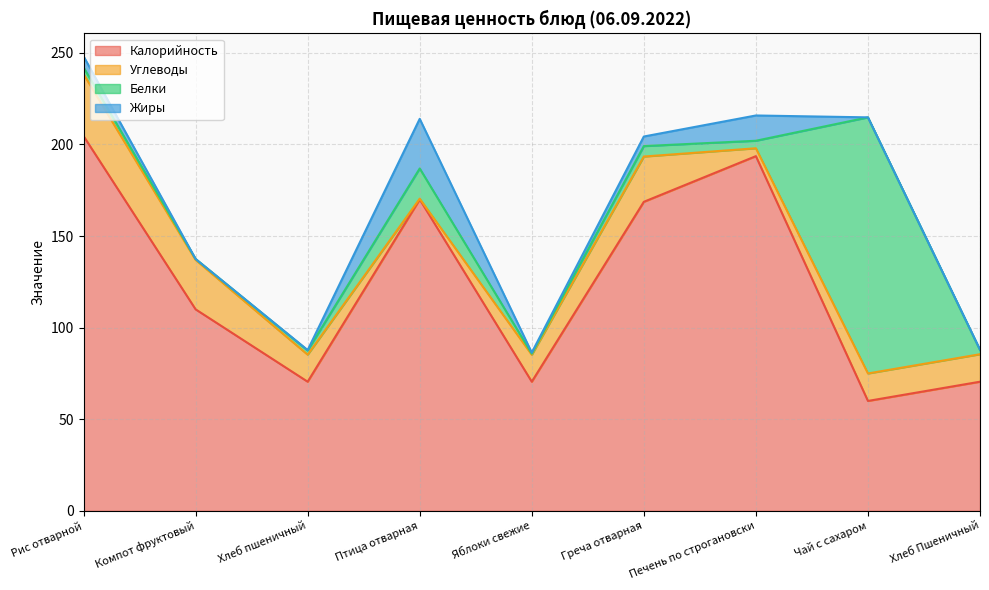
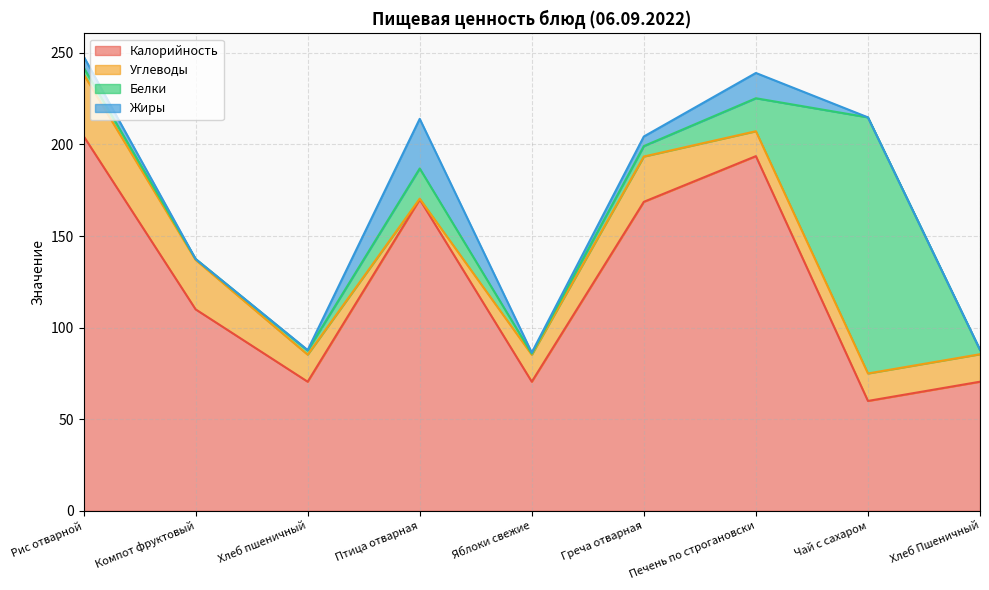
  {
    "Калорийность": {
      "Рис отварной": 205,
      "Компот фруктовый": 110,
      "Хлеб пшеничный": 71,
      "Яблоки свежие": 71,
      "Греча отварная": 169,
      "Печень по строгановски": 194,
      "Чай с сахаром": 60,
      "Хлеб Пшеничный": 71
    },
    "Углеводы": {
      "Рис отварной": 34,
      "Хлеб пшеничный": 15,
      "Греча отварная": 25,
-     "Печень по строгановски": 4,
+     "Печень по строгановски": 14,
      "Чай с сахаром": 15,
      "Хлеб Пшеничный": 15
    },
    "Белки": {
      "Рис отварной": 4,
      "Птица отварная": 17,
      "Греча отварная": 6,
-     "Печень по строгановски": 4
+     "Печень по строгановски": 18
    },
    "Жиры": {
      "Рис отварной": 6,
      "Птица отварная": 27,
      "Греча отварная": 5,
      "Печень по строгановски": 14
    }
  }
